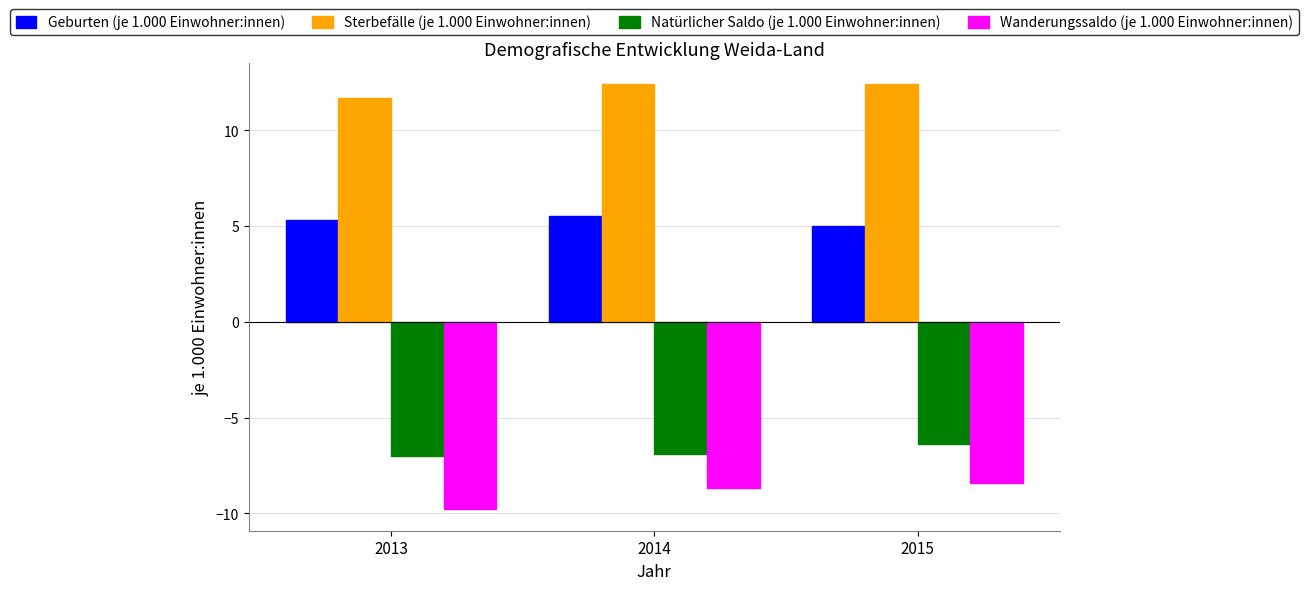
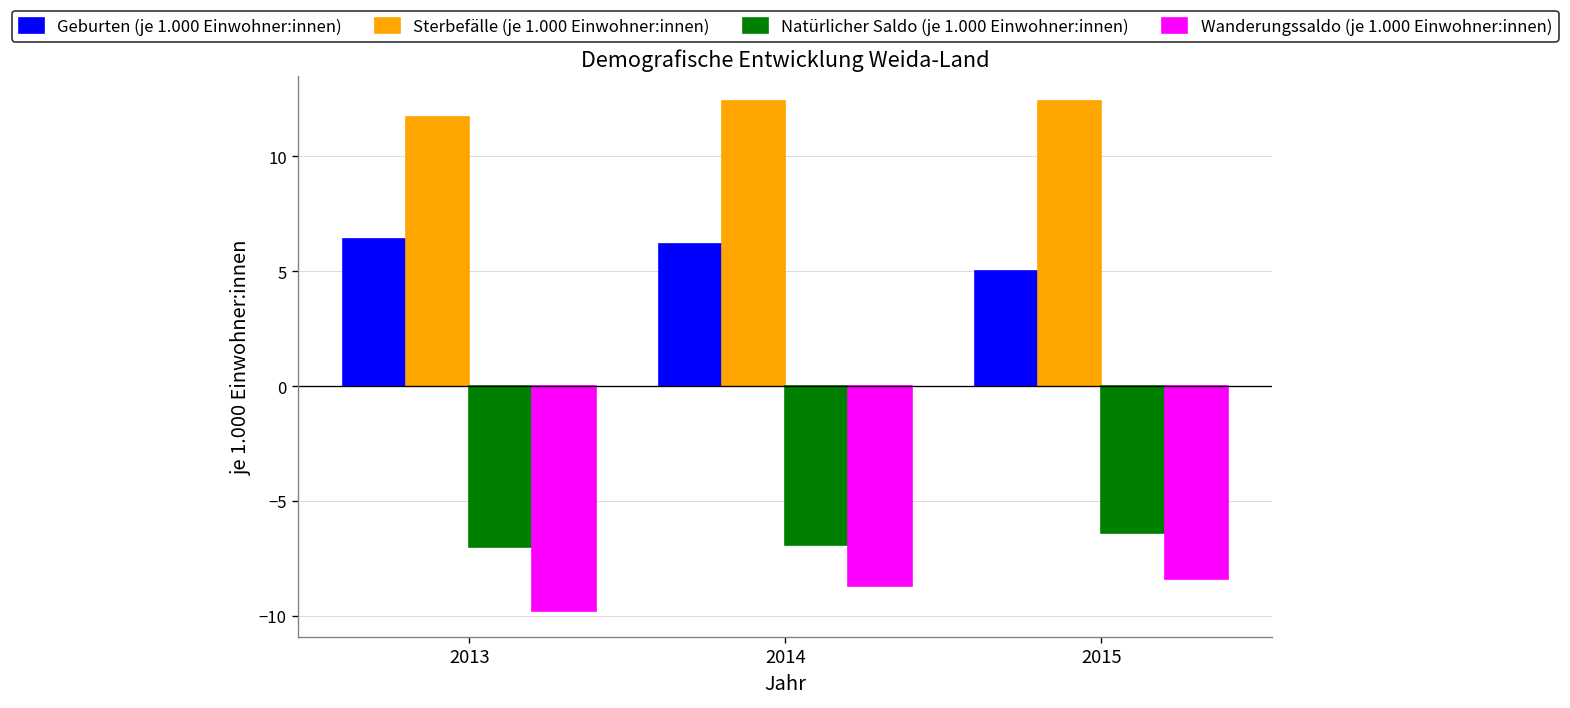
  {
    "Geburten (je 1.000 Einwohner:innen)": {
-     "2013": 5.3,
-     "2014": 5.5,
+     "2013": 6.4,
+     "2014": 6.2,
      "2015": 5.0
    },
    "Sterbefälle (je 1.000 Einwohner:innen)": {
      "2013": 11.7,
      "2014": 12.4,
      "2015": 12.4
    },
    "Natürlicher Saldo (je 1.000 Einwohner:innen)": {
      "2013": -7.0,
      "2014": -6.9,
      "2015": -6.4
    },
    "Wanderungssaldo (je 1.000 Einwohner:innen)": {
      "2013": -9.8,
      "2014": -8.7,
      "2015": -8.4
    }
  }
